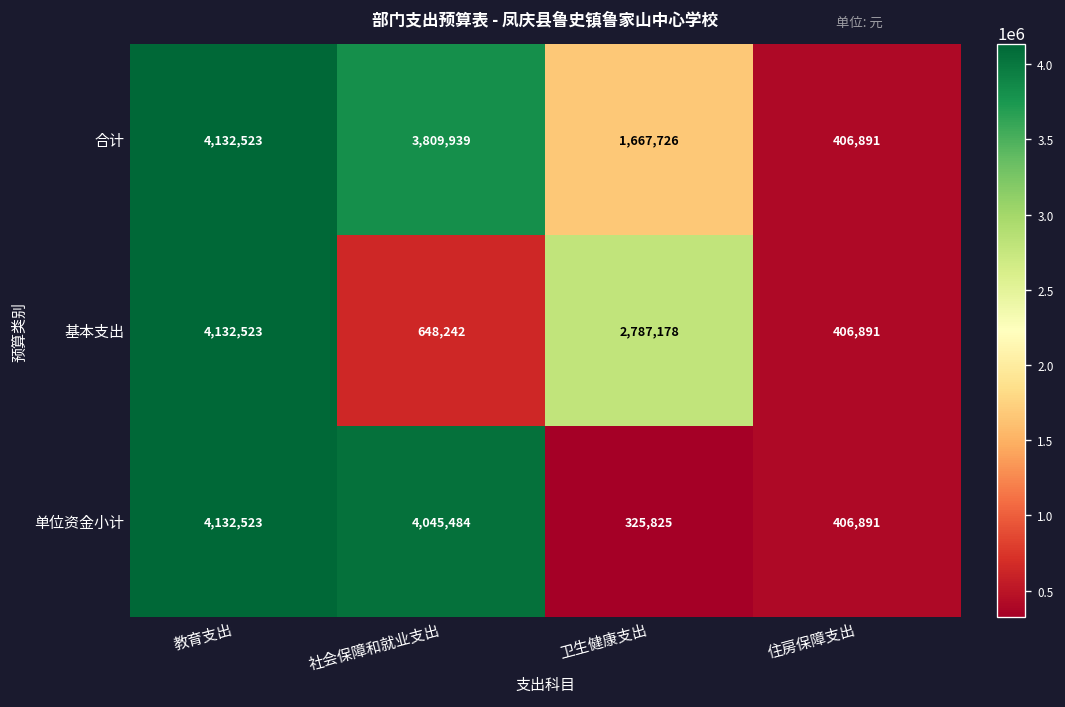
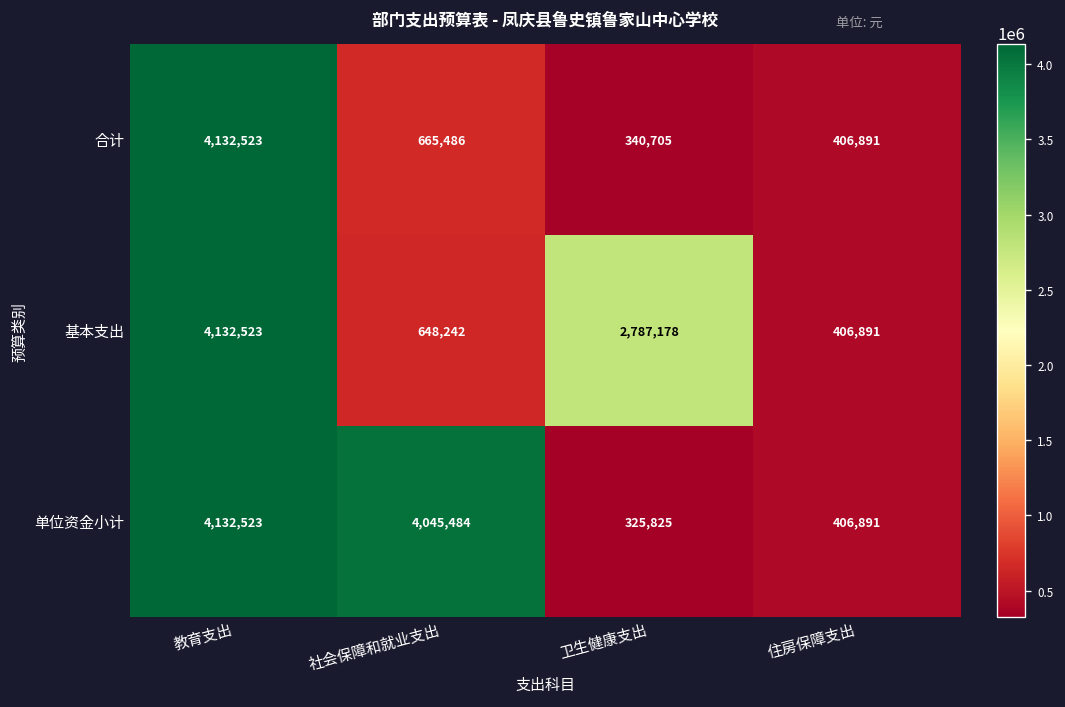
  {
    "合计": {
      "教育支出": "4,132,523",
-     "社会保障和就业支出": "3,809,939",
-     "卫生健康支出": "1,667,726",
+     "社会保障和就业支出": "665,486",
+     "卫生健康支出": "340,705",
      "住房保障支出": "406,891"
    },
    "基本支出": {
      "教育支出": "4,132,523",
      "社会保障和就业支出": "648,242",
      "卫生健康支出": "2,787,178",
      "住房保障支出": "406,891"
    },
    "单位资金小计": {
      "教育支出": "4,132,523",
      "社会保障和就业支出": "4,045,484",
      "卫生健康支出": "325,825",
      "住房保障支出": "406,891"
    }
  }
